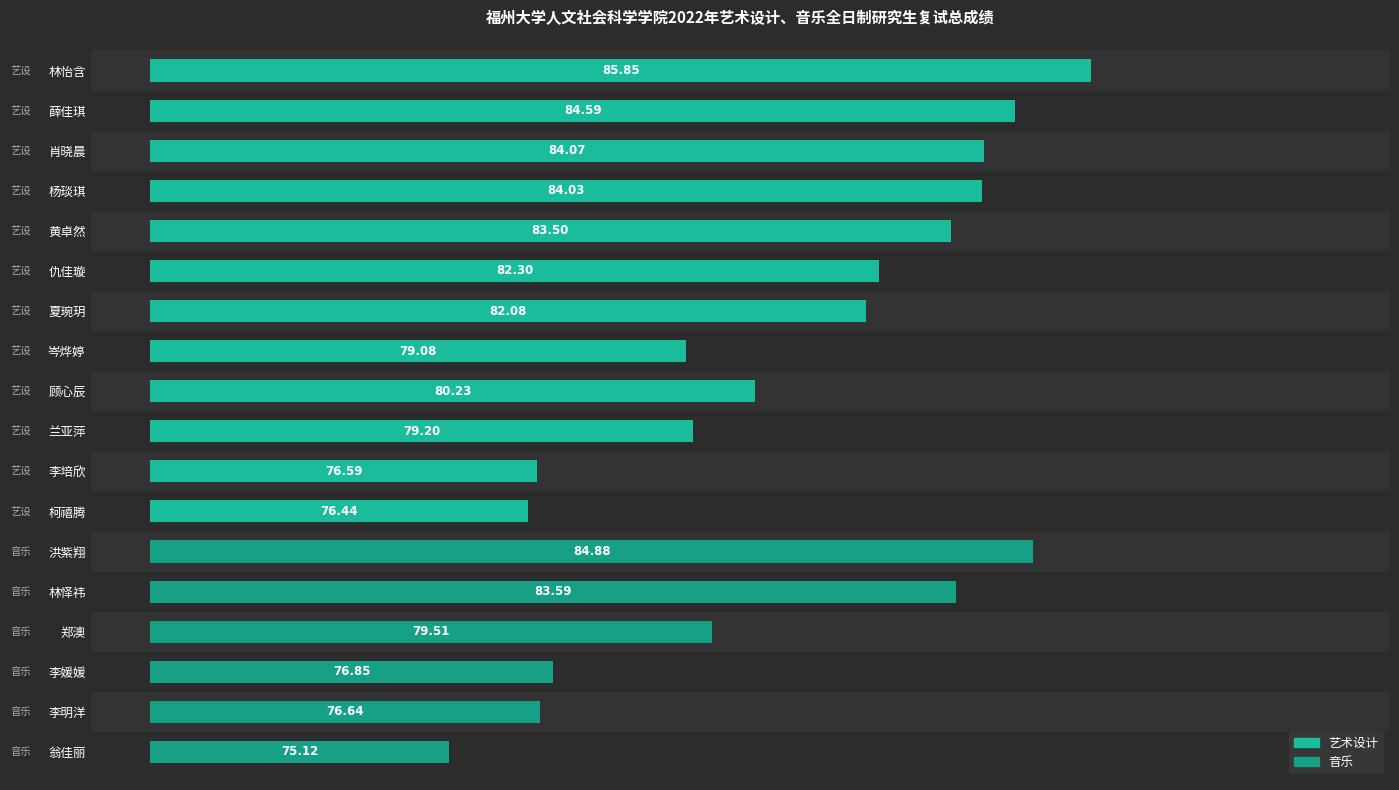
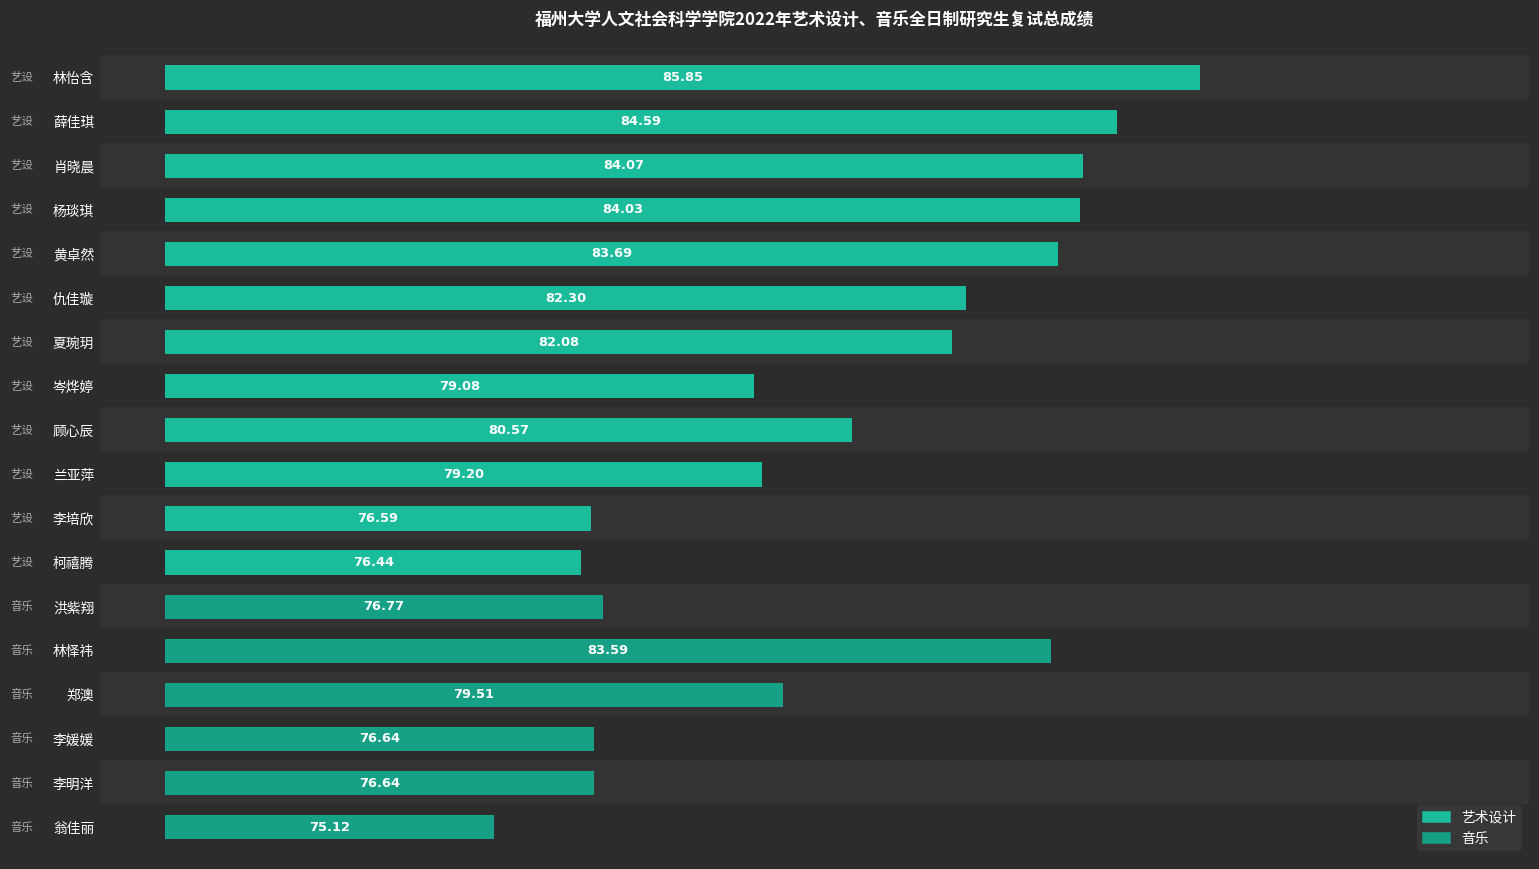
  {
-   "黄卓然": 83.50,
-   "顾心辰": 80.23,
-   "洪紫翔": 84.88,
-   "李媛媛": 76.85
+   "黄卓然": 83.69,
+   "顾心辰": 80.57,
+   "洪紫翔": 76.77,
+   "李媛媛": 76.64
  }
